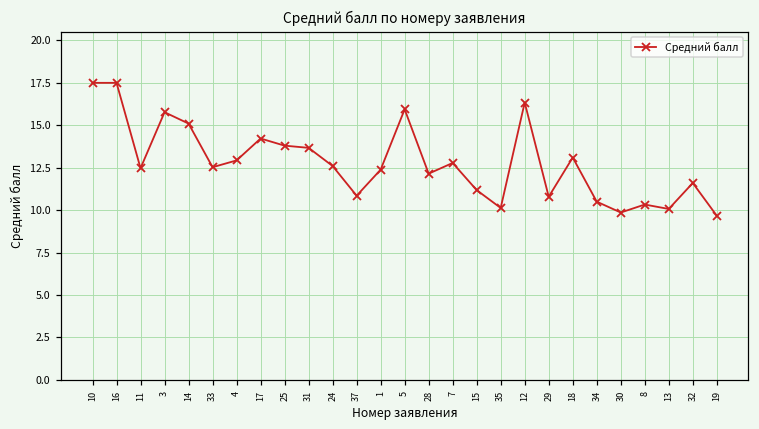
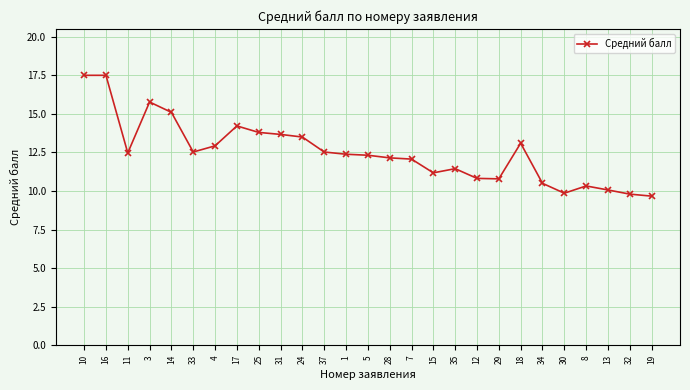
  {
    "10": 17.5,
    "16": 17.5,
    "11": 12.5,
    "3": 15.8,
    "14": 15.1,
    "33": 12.5,
    "4": 12.9,
    "17": 14.2,
    "25": 13.8,
    "31": 13.7,
-   "24": 12.6,
-   "37": 10.9,
+   "24": 13.5,
+   "37": 12.5,
    "1": 12.4,
-   "5": 15.9,
+   "5": 12.3,
    "28": 12.2,
-   "7": 12.8,
+   "7": 12.1,
    "15": 11.2,
-   "35": 10.1,
-   "12": 16.3,
+   "35": 11.5,
+   "12": 10.8,
    "29": 10.8,
    "18": 13.1,
    "34": 10.5,
    "30": 9.9,
    "8": 10.3,
    "13": 10.1,
-   "32": 11.6,
+   "32": 9.8,
    "19": 9.7
  }
